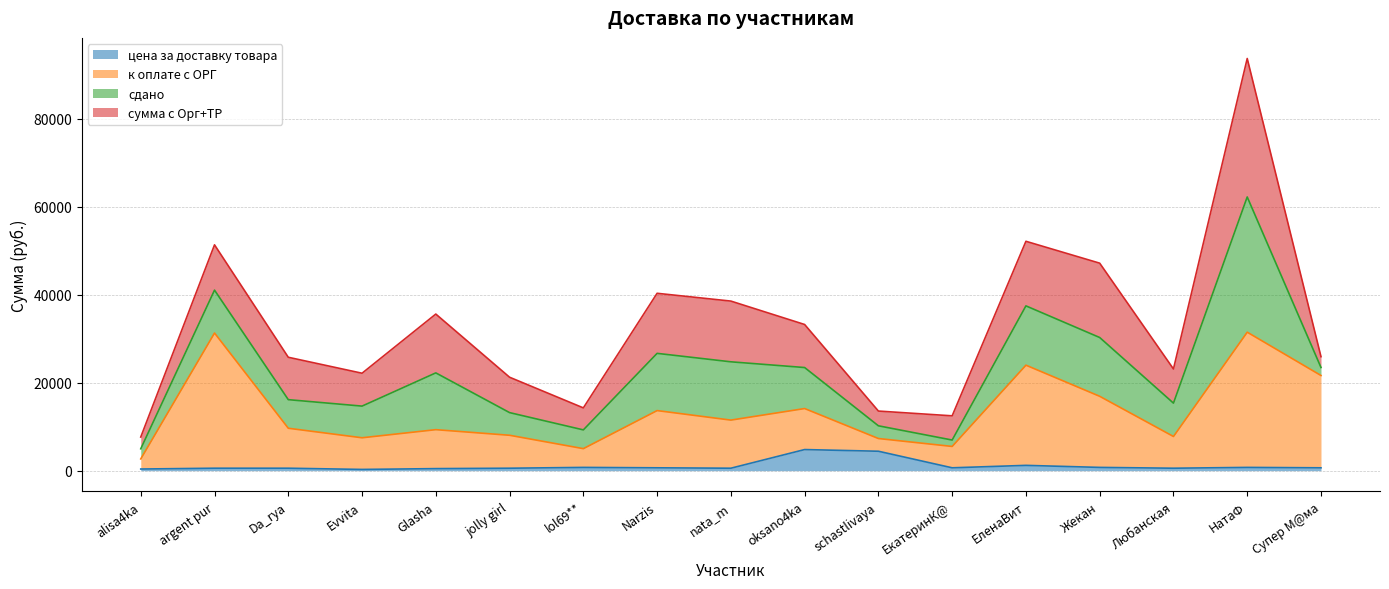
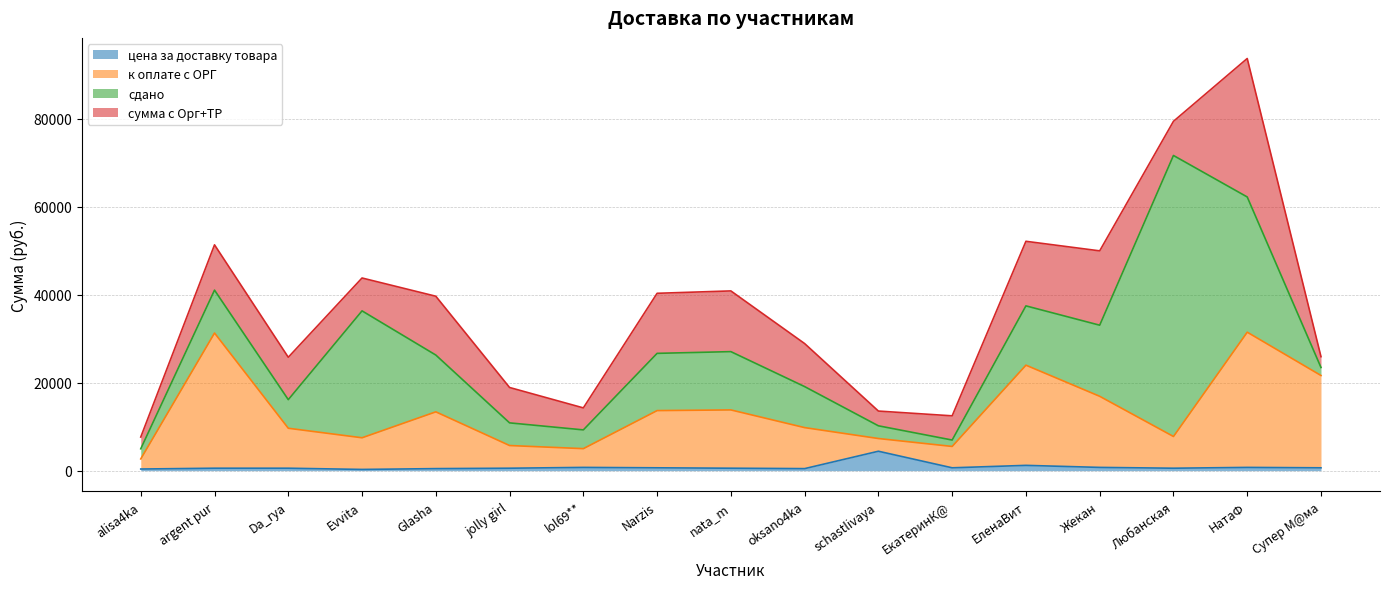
  {
    "цена за доставку товара": {
      "alisa4ka": 0,
      "argent pur": 1000,
      "Da_rya": 1000,
      "Evvita": 0,
      "Glasha": 0,
      "jolly girl": 1000,
      "lol69**": 1000,
      "Narzis": 1000,
      "nata_m": 1000,
-     "oksano4ka": 5000,
+     "oksano4ka": 0,
      "schastlivaya": 4000,
      "ЕкатеринК@": 1000,
      "ЕленаВит": 1000,
      "Жекан": 1000,
      "Любанская": 1000,
      "НатаФ": 1000,
      "Супер М@ма": 1000
    },
    "к оплате с ОРГ": {
      "alisa4ka": 2000,
      "argent pur": 31000,
      "Da_rya": 9000,
      "Evvita": 7000,
-     "Glasha": 9000,
-     "jolly girl": 7000,
+     "Glasha": 13000,
+     "jolly girl": 5000,
      "lol69**": 4000,
      "Narzis": 13000,
-     "nata_m": 11000,
+     "nata_m": 13000,
      "oksano4ka": 9000,
      "schastlivaya": 3000,
      "ЕкатеринК@": 5000,
      "ЕленаВит": 23000,
      "Жекан": 16000,
      "Любанская": 7000,
      "НатаФ": 31000,
      "Супер М@ма": 21000
    },
    "сдано": {
      "alisa4ka": 2000,
      "argent pur": 10000,
      "Da_rya": 6000,
-     "Evvita": 7000,
+     "Evvita": 29000,
      "Glasha": 13000,
      "jolly girl": 5000,
      "lol69**": 4000,
      "Narzis": 13000,
      "nata_m": 13000,
      "oksano4ka": 9000,
      "schastlivaya": 3000,
      "ЕкатеринК@": 1000,
      "ЕленаВит": 13000,
-     "Жекан": 13000,
-     "Любанская": 8000,
+     "Жекан": 16000,
+     "Любанская": 64000,
      "НатаФ": 31000,
      "Супер М@ма": 2000
    },
    "сумма с Орг+ТР": {
      "alisa4ka": 3000,
      "argent pur": 10000,
      "Da_rya": 10000,
      "Evvita": 7000,
      "Glasha": 13000,
      "jolly girl": 8000,
      "lol69**": 5000,
      "Narzis": 14000,
      "nata_m": 14000,
      "oksano4ka": 10000,
      "schastlivaya": 3000,
      "ЕкатеринК@": 6000,
      "ЕленаВит": 15000,
      "Жекан": 17000,
      "Любанская": 8000,
      "НатаФ": 31000,
      "Супер М@ма": 2000
    }
  }
